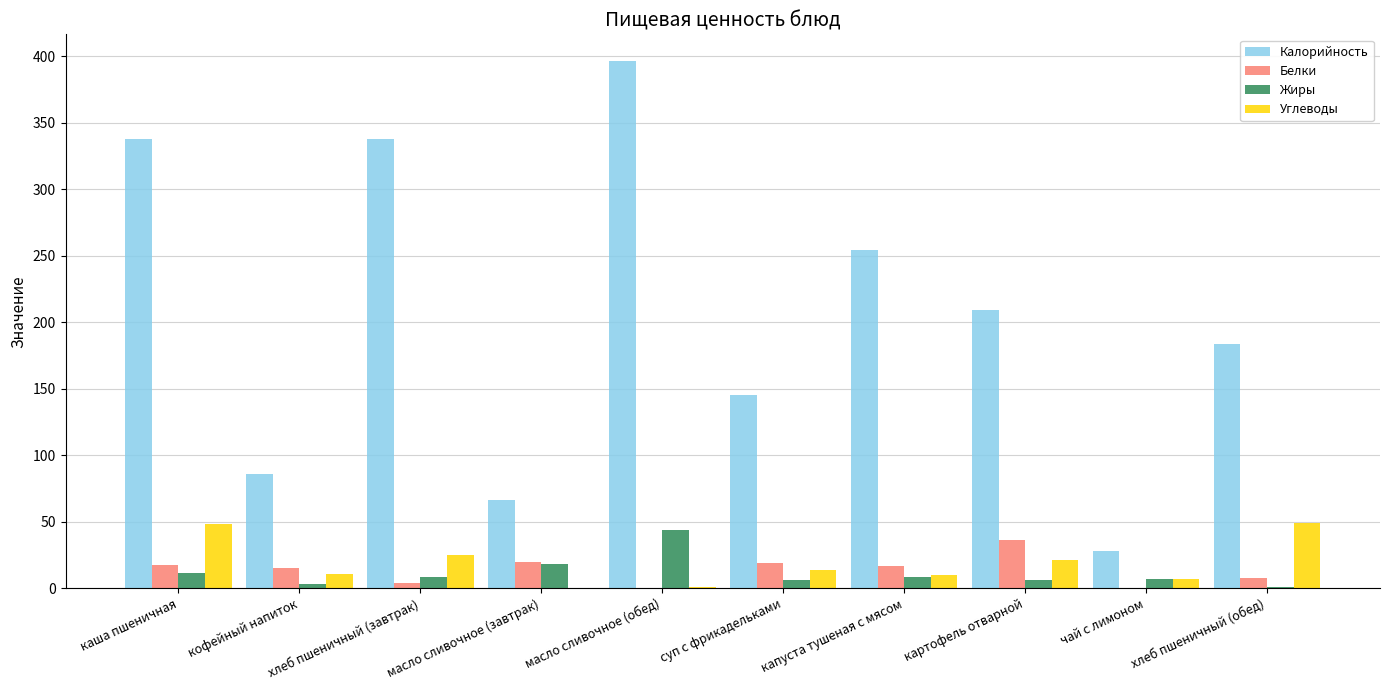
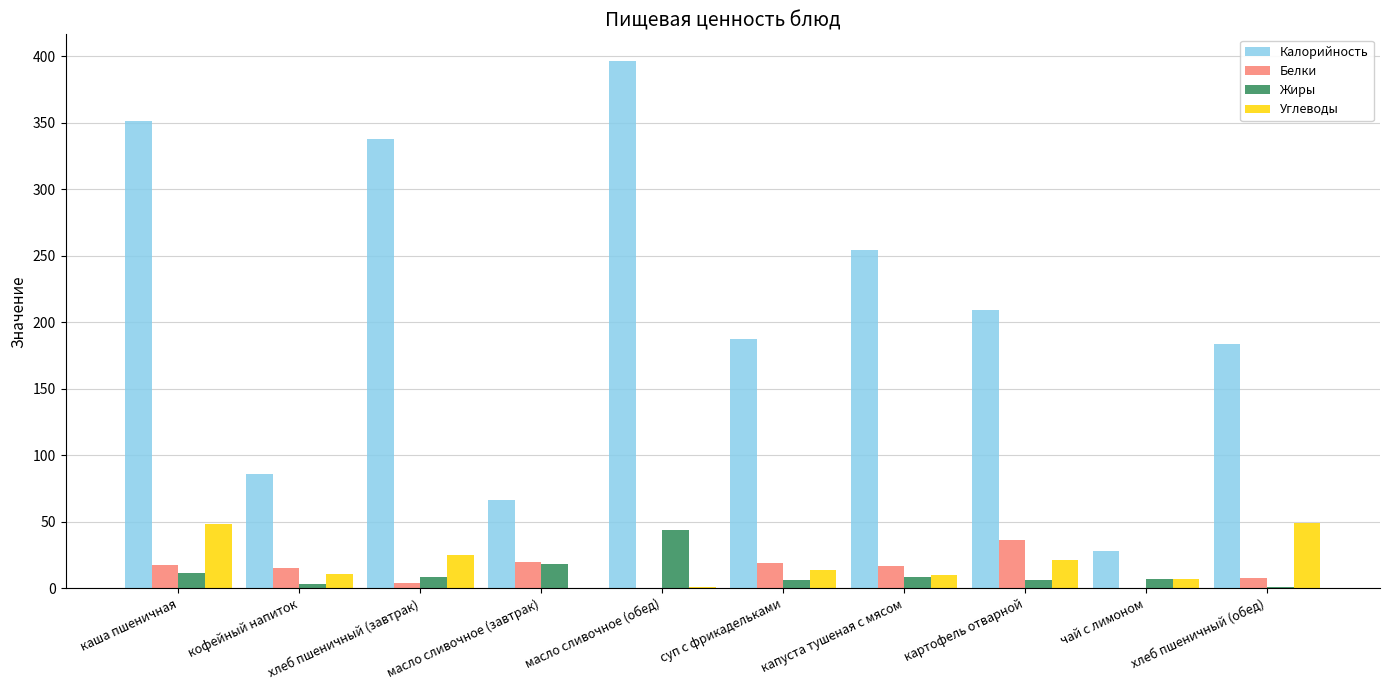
  {
    "Калорийность": {
-     "каша пшеничная": 338,
+     "каша пшеничная": 351,
      "кофейный напиток": 86,
      "хлеб пшеничный (завтрак)": 338,
      "масло сливочное (завтрак)": 66,
      "масло сливочное (обед)": 397,
-     "суп с фрикадельками": 145,
+     "суп с фрикадельками": 187,
      "капуста тушеная с мясом": 254,
      "картофель отварной": 209,
      "чай с лимоном": 28,
      "хлеб пшеничный (обед)": 184
    },
    "Белки": {
      "каша пшеничная": 18,
      "кофейный напиток": 16,
      "хлеб пшеничный (завтрак)": 4,
      "масло сливочное (завтрак)": 20,
      "суп с фрикадельками": 19,
      "капуста тушеная с мясом": 17,
      "картофель отварной": 36,
      "хлеб пшеничный (обед)": 8
    },
    "Жиры": {
      "каша пшеничная": 12,
      "кофейный напиток": 3,
      "хлеб пшеничный (завтрак)": 8,
      "масло сливочное (завтрак)": 18,
      "масло сливочное (обед)": 44,
      "суп с фрикадельками": 6,
      "капуста тушеная с мясом": 8,
      "картофель отварной": 6,
      "чай с лимоном": 7
    },
    "Углеводы": {
      "каша пшеничная": 48,
      "кофейный напиток": 11,
      "хлеб пшеничный (завтрак)": 25,
      "суп с фрикадельками": 14,
      "капуста тушеная с мясом": 10,
      "картофель отварной": 21,
      "чай с лимоном": 7,
      "хлеб пшеничный (обед)": 49
    }
  }
